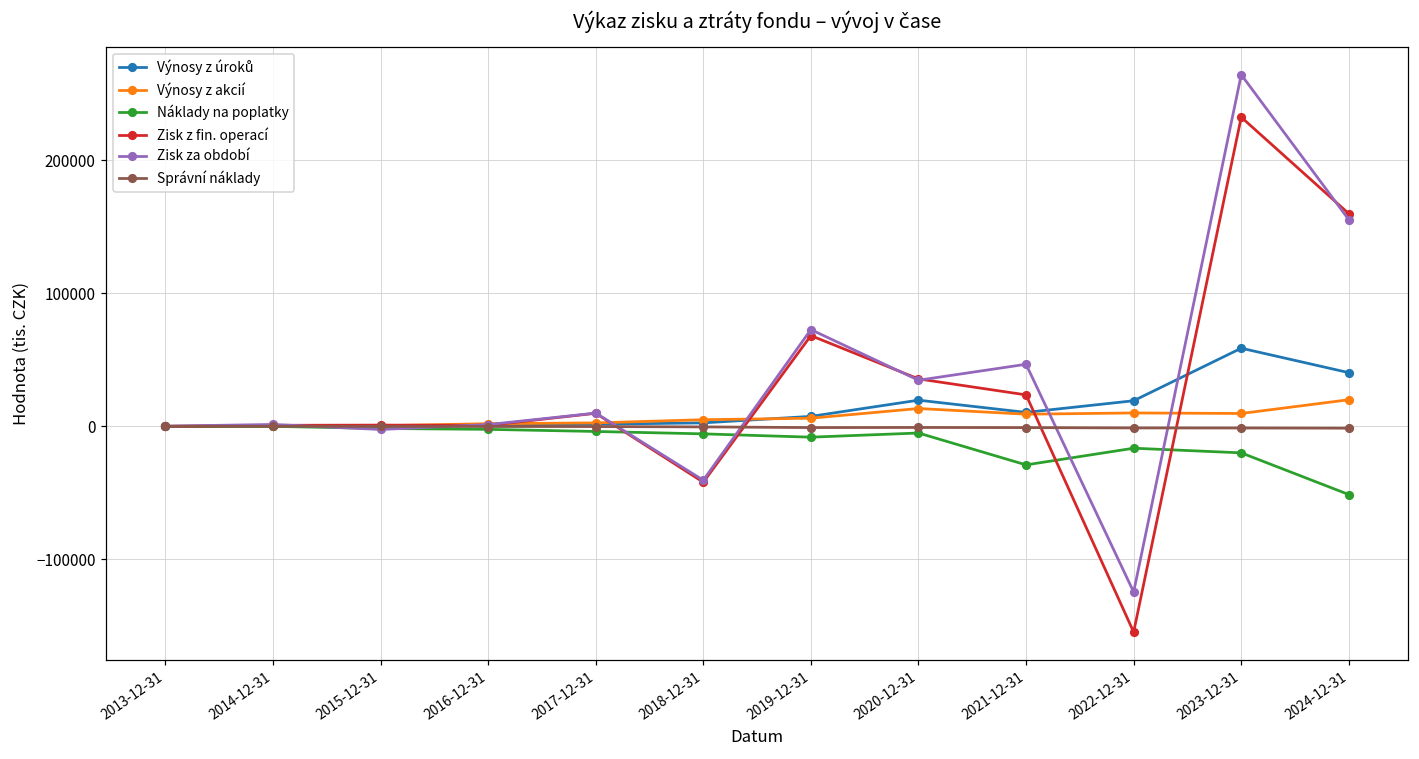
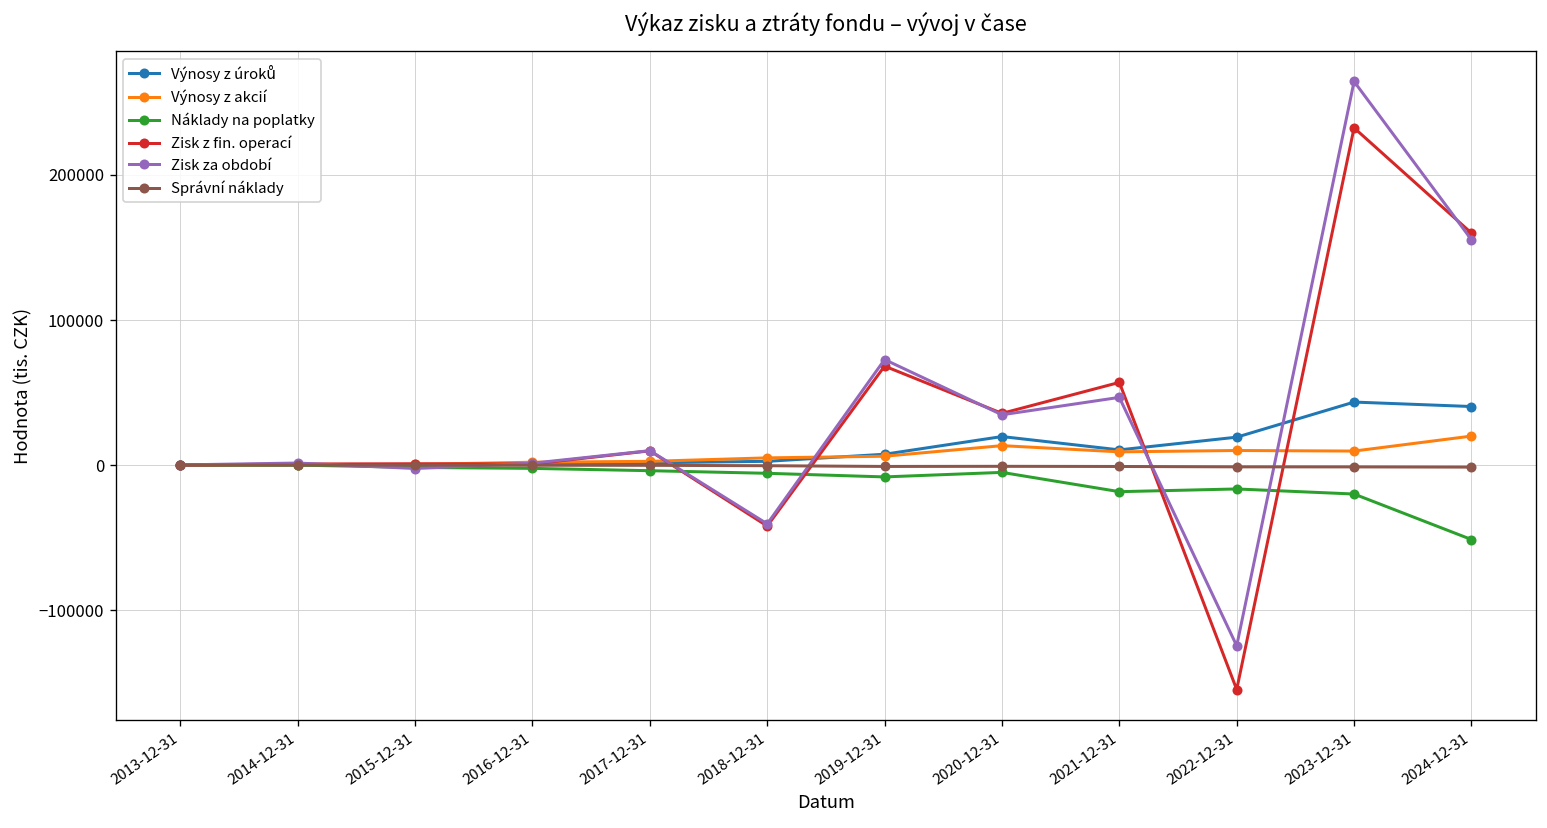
  {
    "Výnosy z úroků": {
      "2018-12-31": 3000,
      "2020-12-31": 20000,
      "2022-12-31": 19000,
-     "2023-12-31": 59000,
+     "2023-12-31": 43000,
      "2024-12-31": 40000
    },
    "Výnosy z akcií": {
      "2018-12-31": 5000,
      "2020-12-31": 13000,
      "2022-12-31": 10000,
      "2023-12-31": 10000,
      "2024-12-31": 20000
    },
    "Náklady na poplatky": {
      "2016-12-31": -2000,
      "2017-12-31": -4000,
      "2018-12-31": -6000,
      "2019-12-31": -8000,
      "2020-12-31": -5000,
-     "2021-12-31": -29000,
+     "2021-12-31": -18000,
      "2022-12-31": -16000,
      "2023-12-31": -20000,
      "2024-12-31": -51000
    },
    "Zisk z fin. operací": {
      "2019-12-31": 68000,
-     "2021-12-31": 24000,
+     "2021-12-31": 57000,
      "2022-12-31": -155000,
      "2023-12-31": 232000,
      "2024-12-31": 160000
    },
    "Zisk za období": {
      "2019-12-31": 73000,
      "2021-12-31": 47000,
      "2022-12-31": -125000,
      "2023-12-31": 264000,
      "2024-12-31": 155000
    },
    "Správní náklady": {
      "2018-12-31": 0,
      "2019-12-31": -1000,
      "2020-12-31": -1000,
      "2021-12-31": -1000,
      "2022-12-31": -1000,
      "2023-12-31": -1000,
      "2024-12-31": -1000
    }
  }
